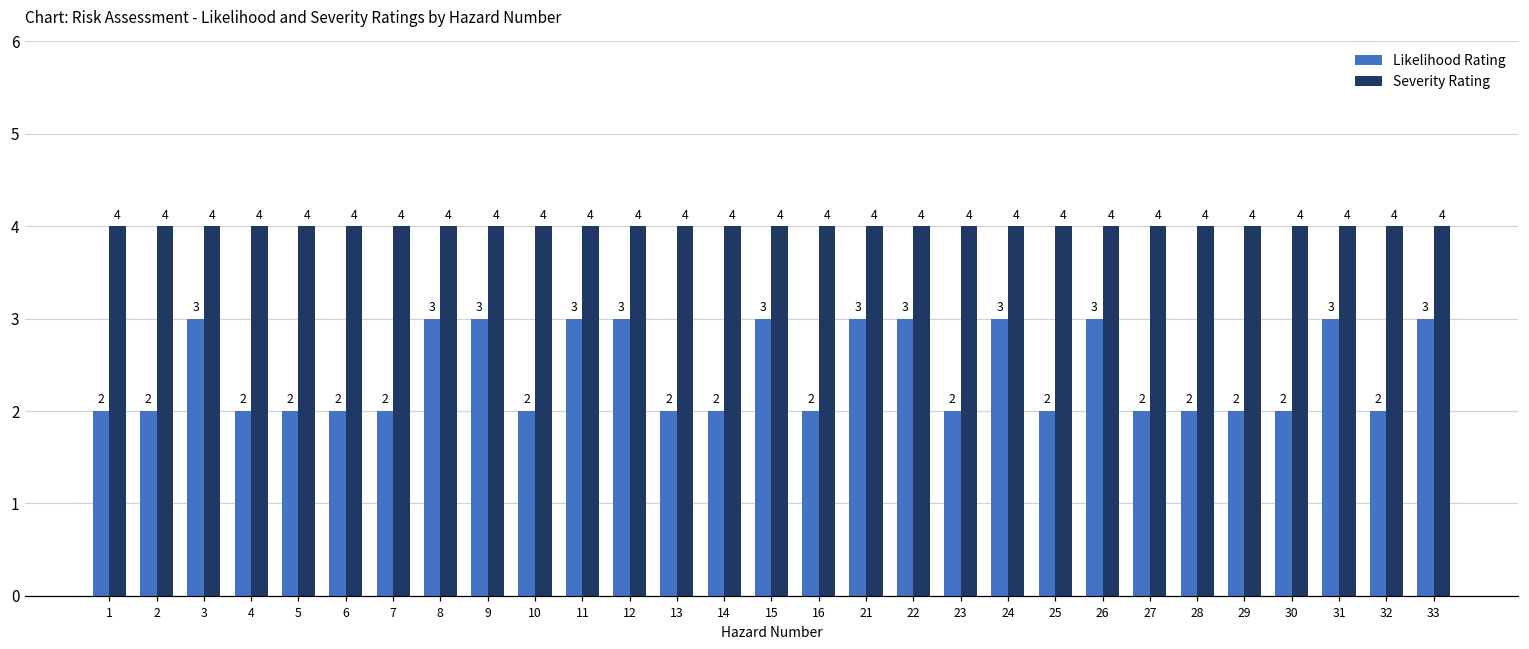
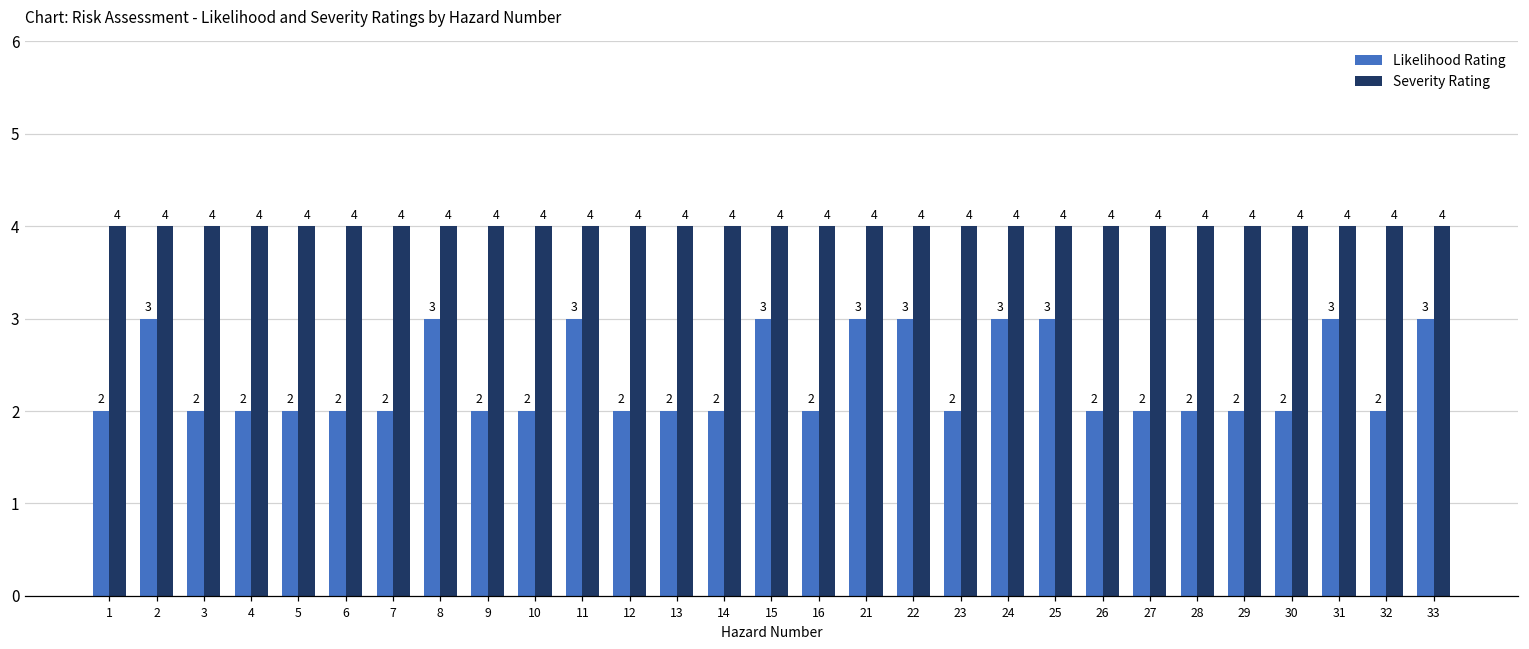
  {
    "Likelihood Rating": {
      "1": 2,
-     "2": 2,
-     "3": 3,
+     "2": 3,
+     "3": 2,
      "4": 2,
      "5": 2,
      "6": 2,
      "7": 2,
      "8": 3,
-     "9": 3,
+     "9": 2,
      "10": 2,
      "11": 3,
-     "12": 3,
+     "12": 2,
      "13": 2,
      "14": 2,
      "15": 3,
      "16": 2,
      "21": 3,
      "22": 3,
      "23": 2,
      "24": 3,
-     "25": 2,
-     "26": 3,
+     "25": 3,
+     "26": 2,
      "27": 2,
      "28": 2,
      "29": 2,
      "30": 2,
      "31": 3,
      "32": 2,
      "33": 3
    },
    "Severity Rating": {
      "1": 4,
      "2": 4,
      "3": 4,
      "4": 4,
      "5": 4,
      "6": 4,
      "7": 4,
      "8": 4,
      "9": 4,
      "10": 4,
      "11": 4,
      "12": 4,
      "13": 4,
      "14": 4,
      "15": 4,
      "16": 4,
      "21": 4,
      "22": 4,
      "23": 4,
      "24": 4,
      "25": 4,
      "26": 4,
      "27": 4,
      "28": 4,
      "29": 4,
      "30": 4,
      "31": 4,
      "32": 4,
      "33": 4
    }
  }
